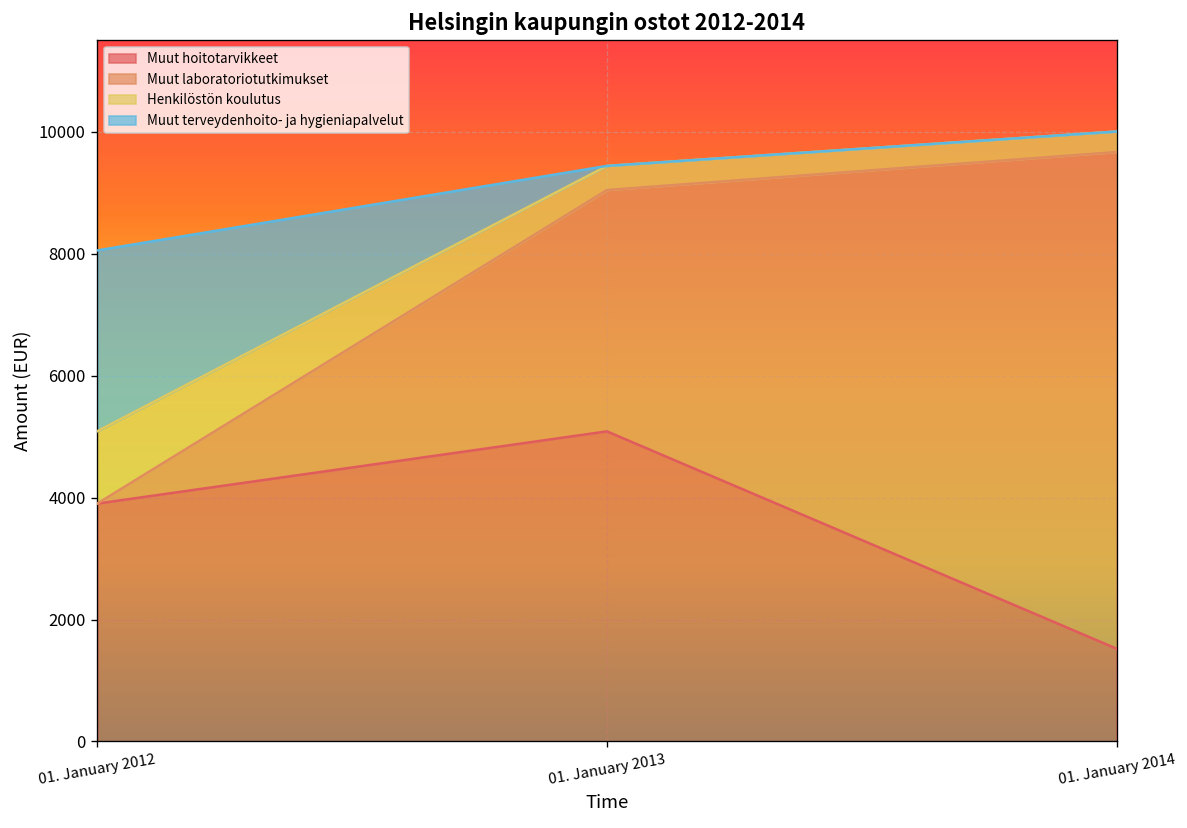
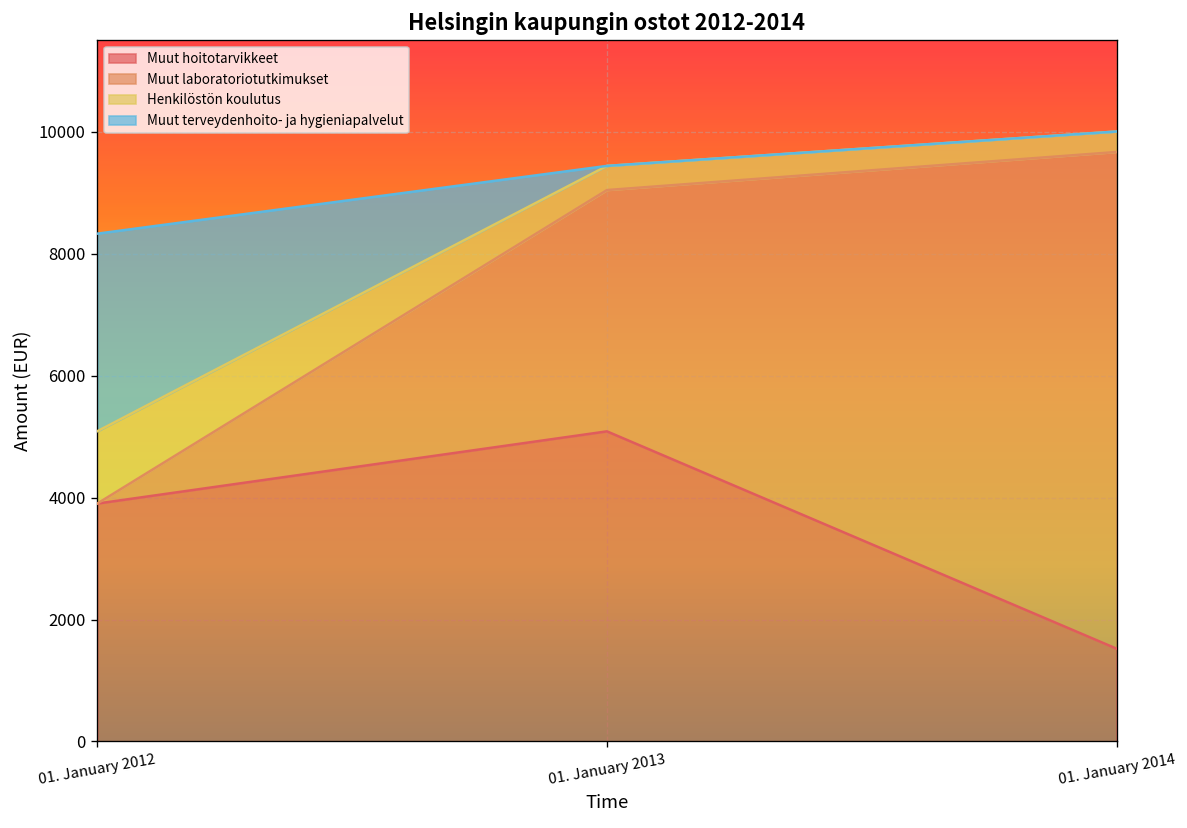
  {
    "Henkilöstön koulutus": {
      "01. January 2012": 1200
    },
    "Muut terveydenhoito- ja hygieniapalvelut": {
-     "01. January 2012": 3000
+     "01. January 2012": 3200
    }
  }
